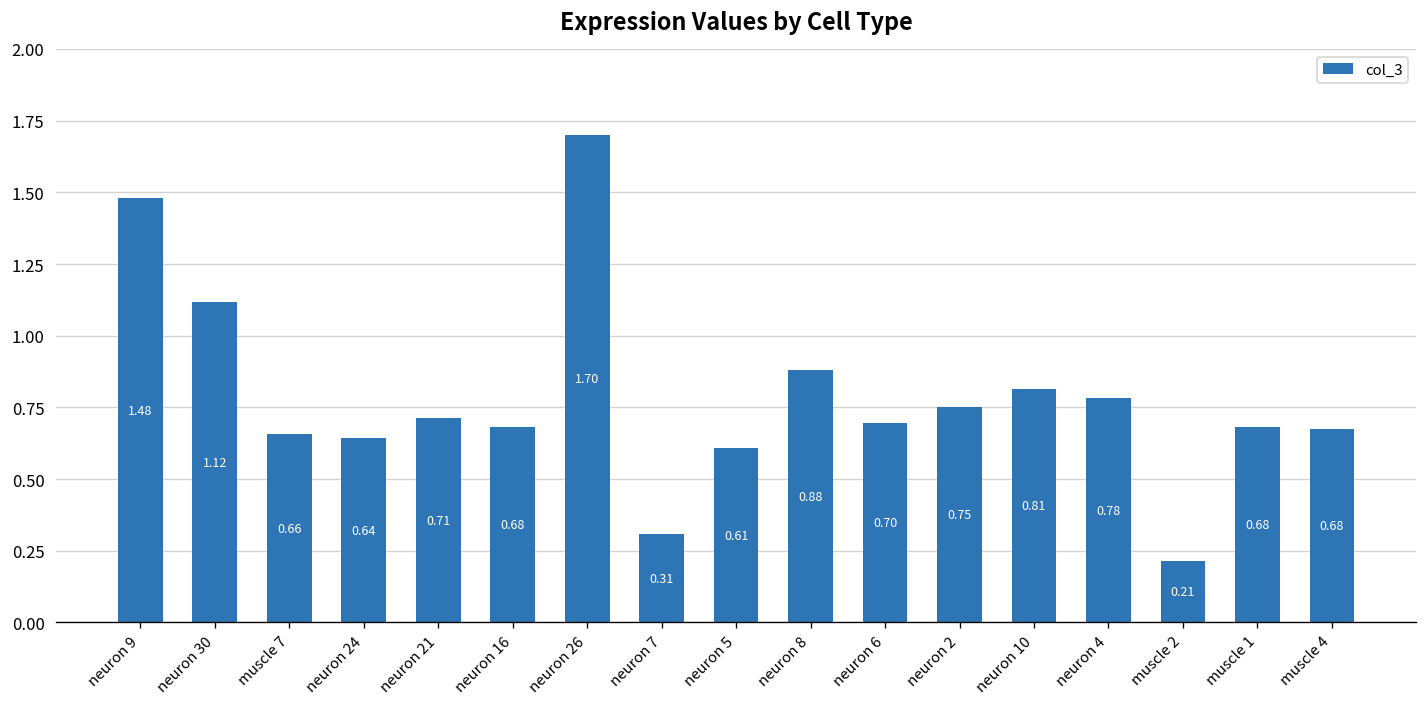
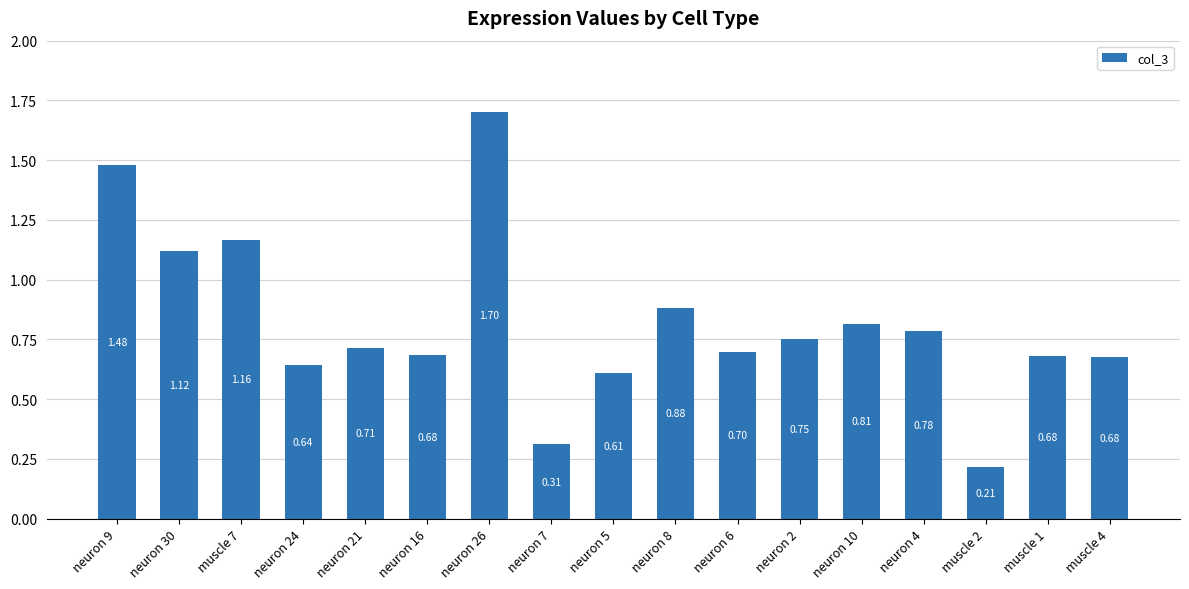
  {
    "neuron 9": 1.48,
    "neuron 30": 1.12,
-   "muscle 7": 0.66,
+   "muscle 7": 1.16,
    "neuron 24": 0.64,
    "neuron 21": 0.71,
    "neuron 16": 0.68,
    "neuron 26": 1.70,
    "neuron 7": 0.31,
    "neuron 5": 0.61,
    "neuron 8": 0.88,
    "neuron 6": 0.70,
    "neuron 2": 0.75,
    "neuron 10": 0.81,
    "neuron 4": 0.78,
    "muscle 2": 0.21,
    "muscle 1": 0.68,
    "muscle 4": 0.68
  }
